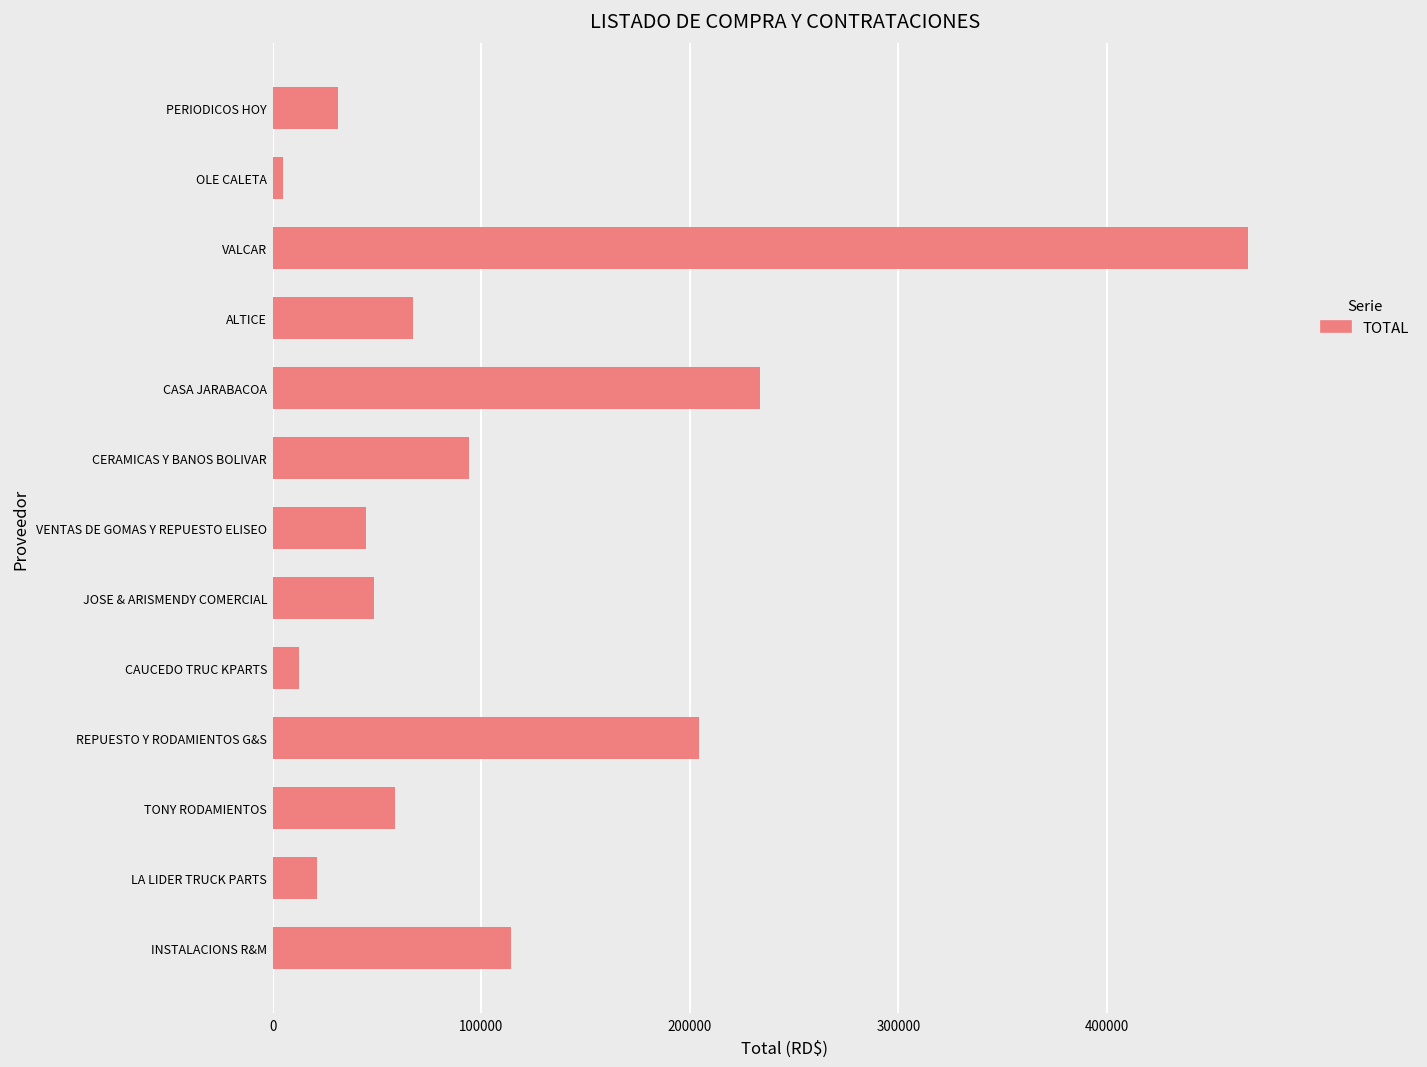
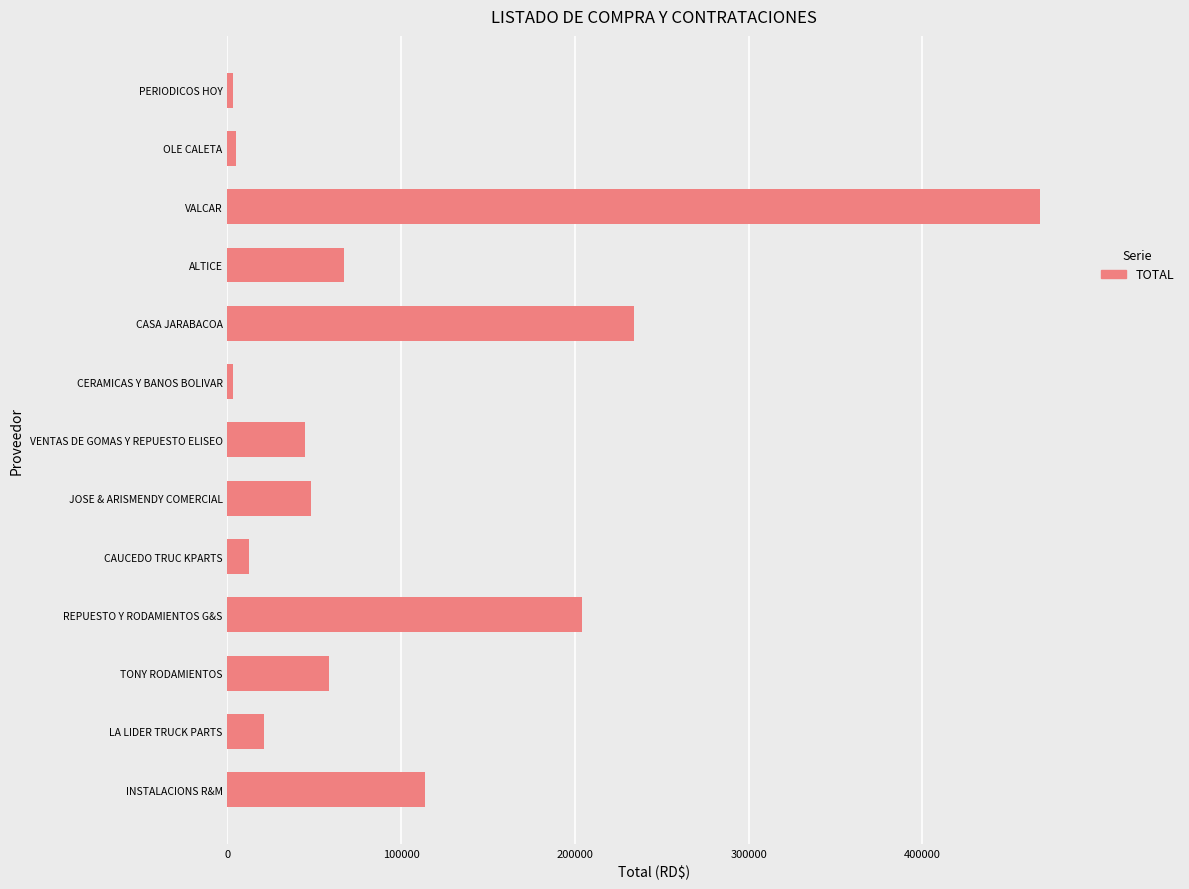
  {
-   "PERIODICOS HOY": 31000,
+   "PERIODICOS HOY": 4000,
    "OLE CALETA": 5000,
    "VALCAR": 468000,
    "ALTICE": 67000,
    "CASA JARABACOA": 234000,
-   "CERAMICAS Y BANOS BOLIVAR": 94000,
+   "CERAMICAS Y BANOS BOLIVAR": 3000,
    "VENTAS DE GOMAS Y REPUESTO ELISEO": 45000,
    "JOSE & ARISMENDY COMERCIAL": 48000,
    "CAUCEDO TRUC KPARTS": 12000,
    "REPUESTO Y RODAMIENTOS G&S": 204000,
    "TONY RODAMIENTOS": 59000,
    "LA LIDER TRUCK PARTS": 21000,
    "INSTALACIONS R&M": 114000
  }
